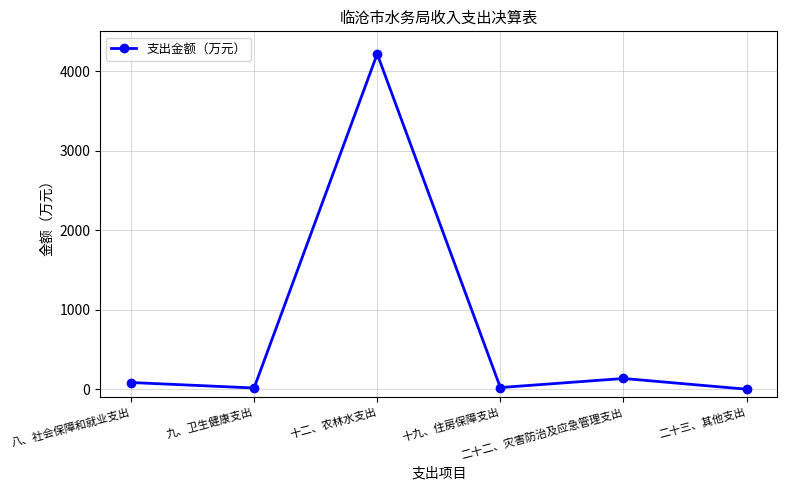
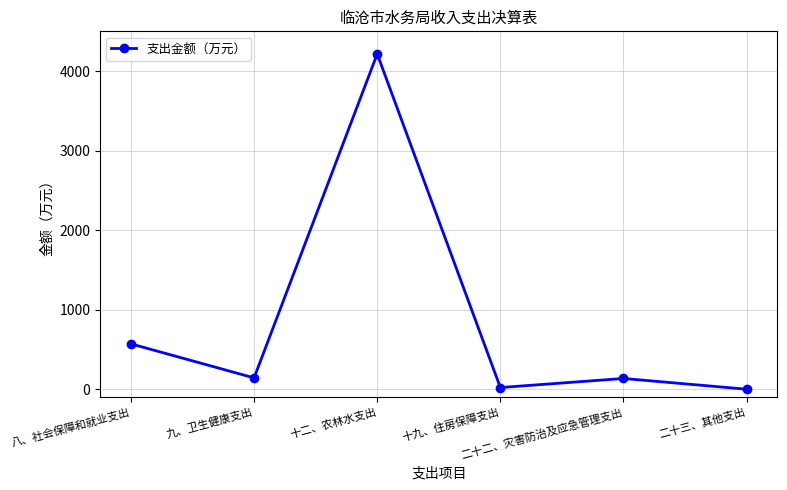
  {
-   "八、社会保障和就业支出": 100,
-   "九、卫生健康支出": 0,
+   "八、社会保障和就业支出": 600,
+   "九、卫生健康支出": 100,
    "十二、农林水支出": 4200,
    "十九、住房保障支出": 0,
    "二十二、灾害防治及应急管理支出": 100,
    "二十三、其他支出": 0
  }
